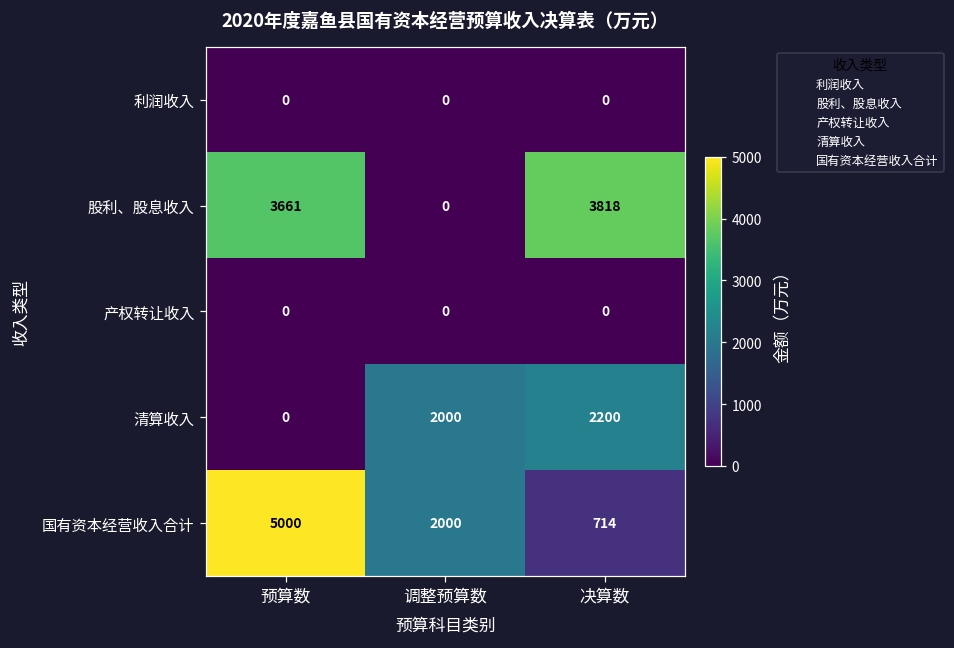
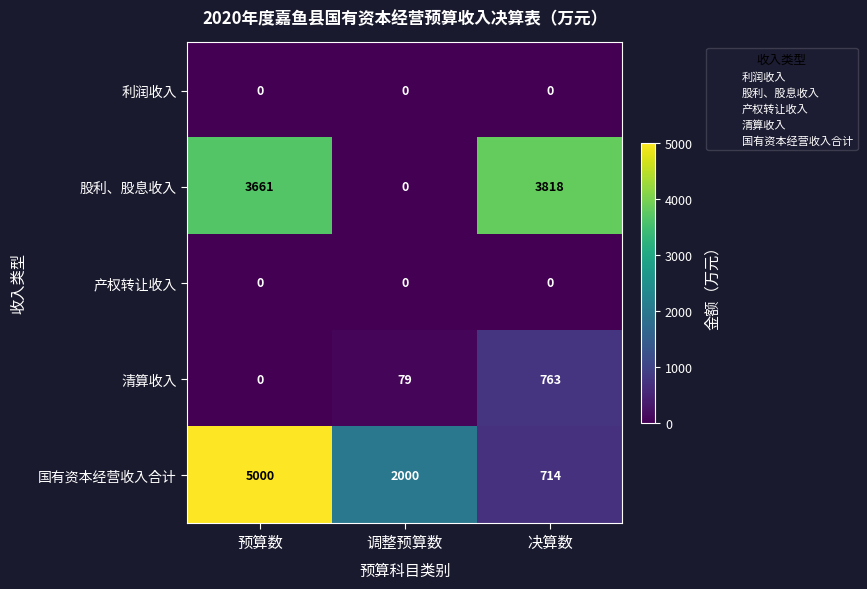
  {
    "利润收入": {
      "预算数": 0,
      "调整预算数": 0,
      "决算数": 0
    },
    "股利、股息收入": {
      "预算数": 3661,
      "调整预算数": 0,
      "决算数": 3818
    },
    "产权转让收入": {
      "预算数": 0,
      "调整预算数": 0,
      "决算数": 0
    },
    "清算收入": {
      "预算数": 0,
-     "调整预算数": 2000,
-     "决算数": 2200
+     "调整预算数": 79,
+     "决算数": 763
    },
    "国有资本经营收入合计": {
      "预算数": 5000,
      "调整预算数": 2000,
      "决算数": 714
    }
  }
